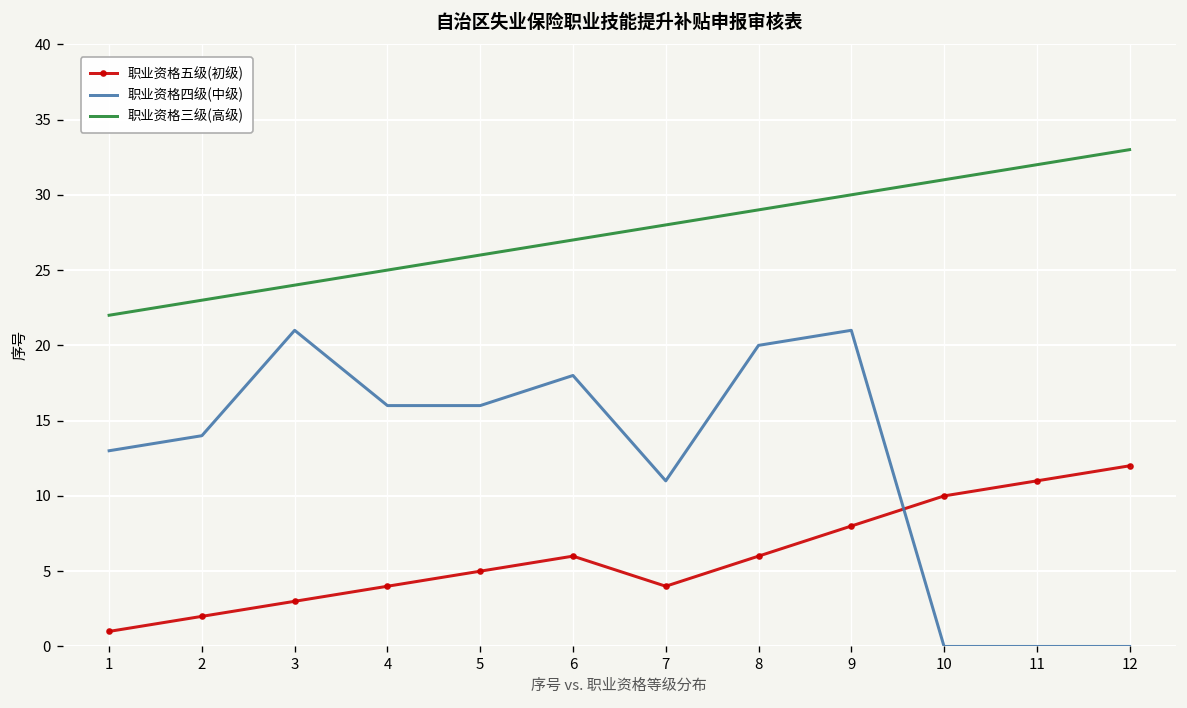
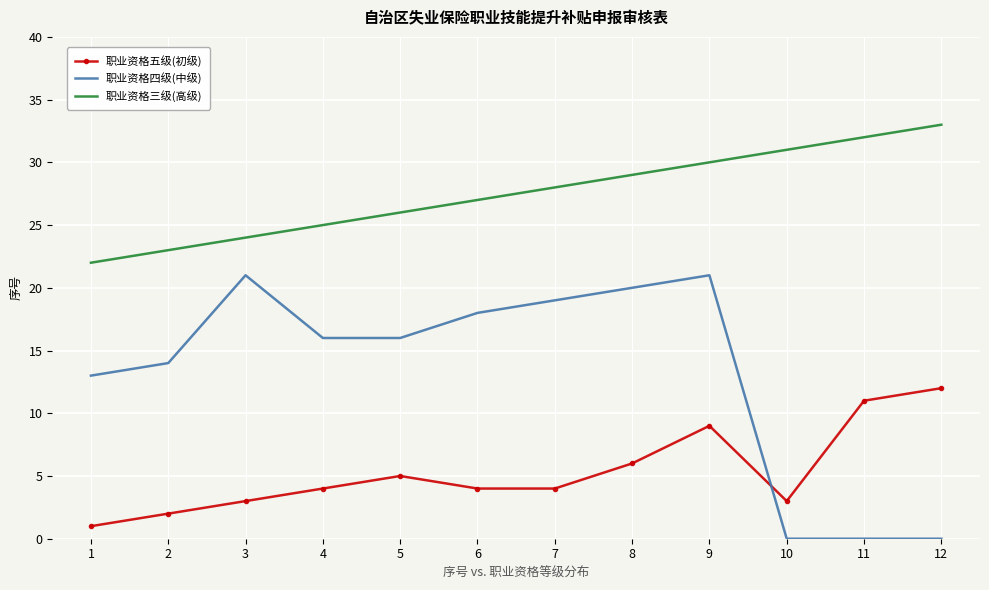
  {
    "职业资格五级(初级)": {
      "1": 1,
      "2": 2,
      "3": 3,
      "4": 4,
      "5": 5,
-     "6": 6,
+     "6": 4,
      "7": 4,
      "8": 6,
-     "9": 8,
-     "10": 10,
+     "9": 9,
+     "10": 3,
      "11": 11,
      "12": 12
    },
    "职业资格四级(中级)": {
      "1": 13,
      "2": 14,
      "3": 21,
      "4": 16,
      "5": 16,
      "6": 18,
-     "7": 11,
+     "7": 19,
      "8": 20,
      "9": 21,
      "10": 0,
      "11": 0,
      "12": 0
    },
    "职业资格三级(高级)": {
      "1": 22,
      "2": 23,
      "3": 24,
      "4": 25,
      "5": 26,
      "6": 27,
      "7": 28,
      "8": 29,
      "9": 30,
      "10": 31,
      "11": 32,
      "12": 33
    }
  }
